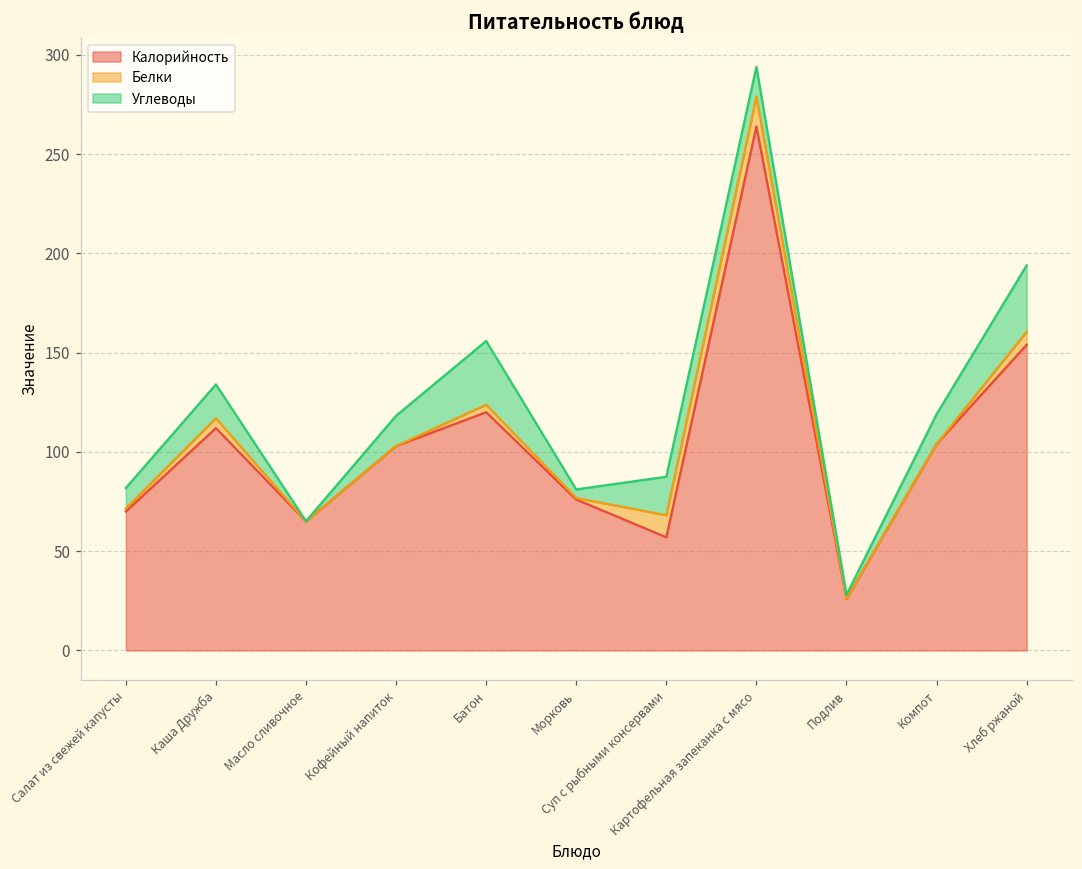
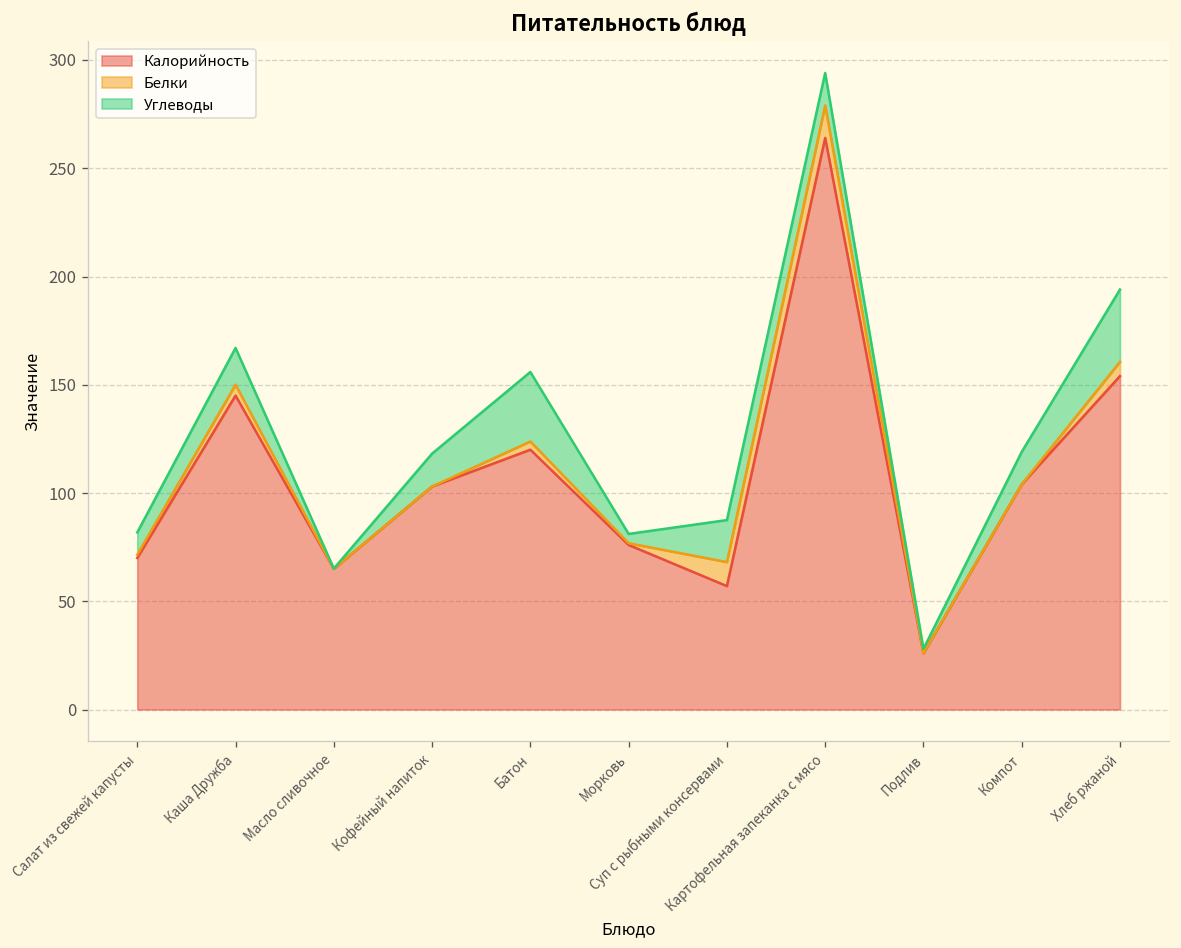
  {
    "Калорийность": {
      "Салат из свежей капусты": 70,
-     "Каша Дружба": 112,
+     "Каша Дружба": 145,
      "Батон": 120,
      "Суп с рыбными консервами": 57,
      "Картофельная запеканка с мясо": 264,
      "Хлеб ржаной": 154
    },
    "Белки": {
      "Салат из свежей капусты": 2,
      "Каша Дружба": 5,
      "Батон": 4,
      "Суп с рыбными консервами": 11,
      "Картофельная запеканка с мясо": 15,
      "Хлеб ржаной": 7
    },
    "Углеводы": {
      "Салат из свежей капусты": 10,
      "Каша Дружба": 17,
      "Кофейный напиток": 15,
      "Батон": 32,
      "Морковь": 4,
      "Суп с рыбными консервами": 19,
      "Картофельная запеканка с мясо": 15,
      "Подлив": 2,
      "Компот": 15,
      "Хлеб ржаной": 33
    }
  }
